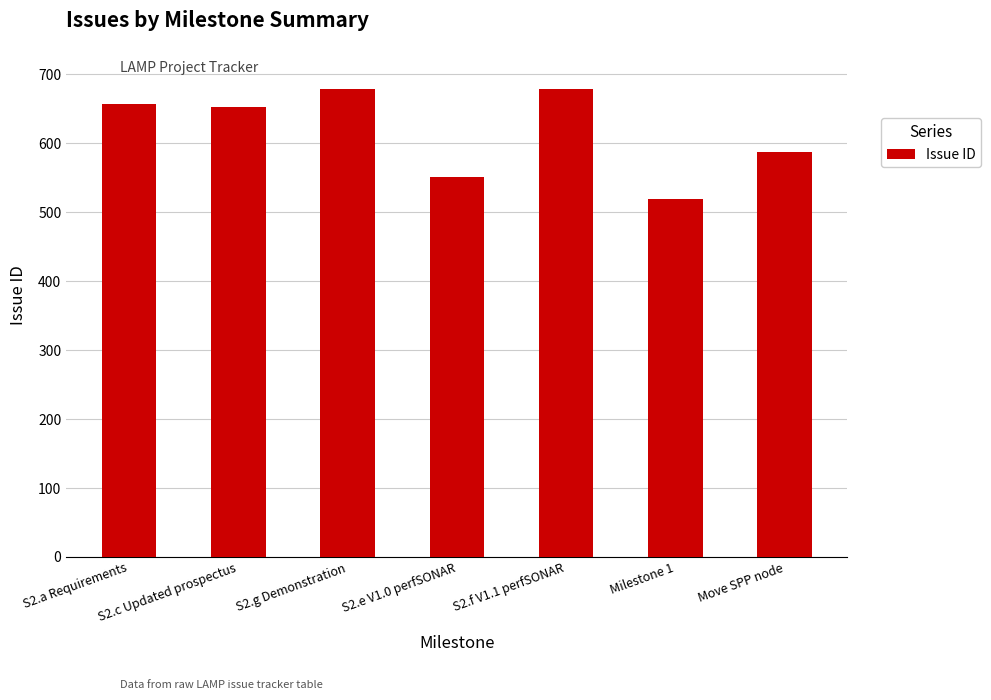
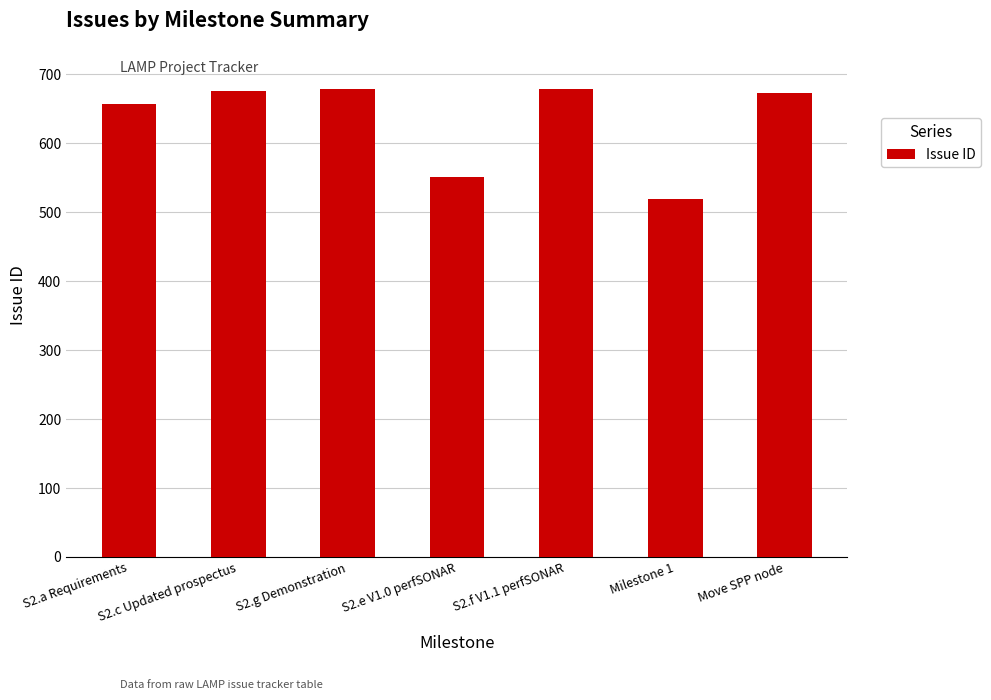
  {
    "S2.a Requirements": 660,
-   "S2.c Updated prospectus": 650,
+   "S2.c Updated prospectus": 680,
    "S2.g Demonstration": 680,
    "S2.e V1.0 perfSONAR": 550,
    "S2.f V1.1 perfSONAR": 680,
    "Milestone 1": 520,
-   "Move SPP node": 590
+   "Move SPP node": 670
  }
